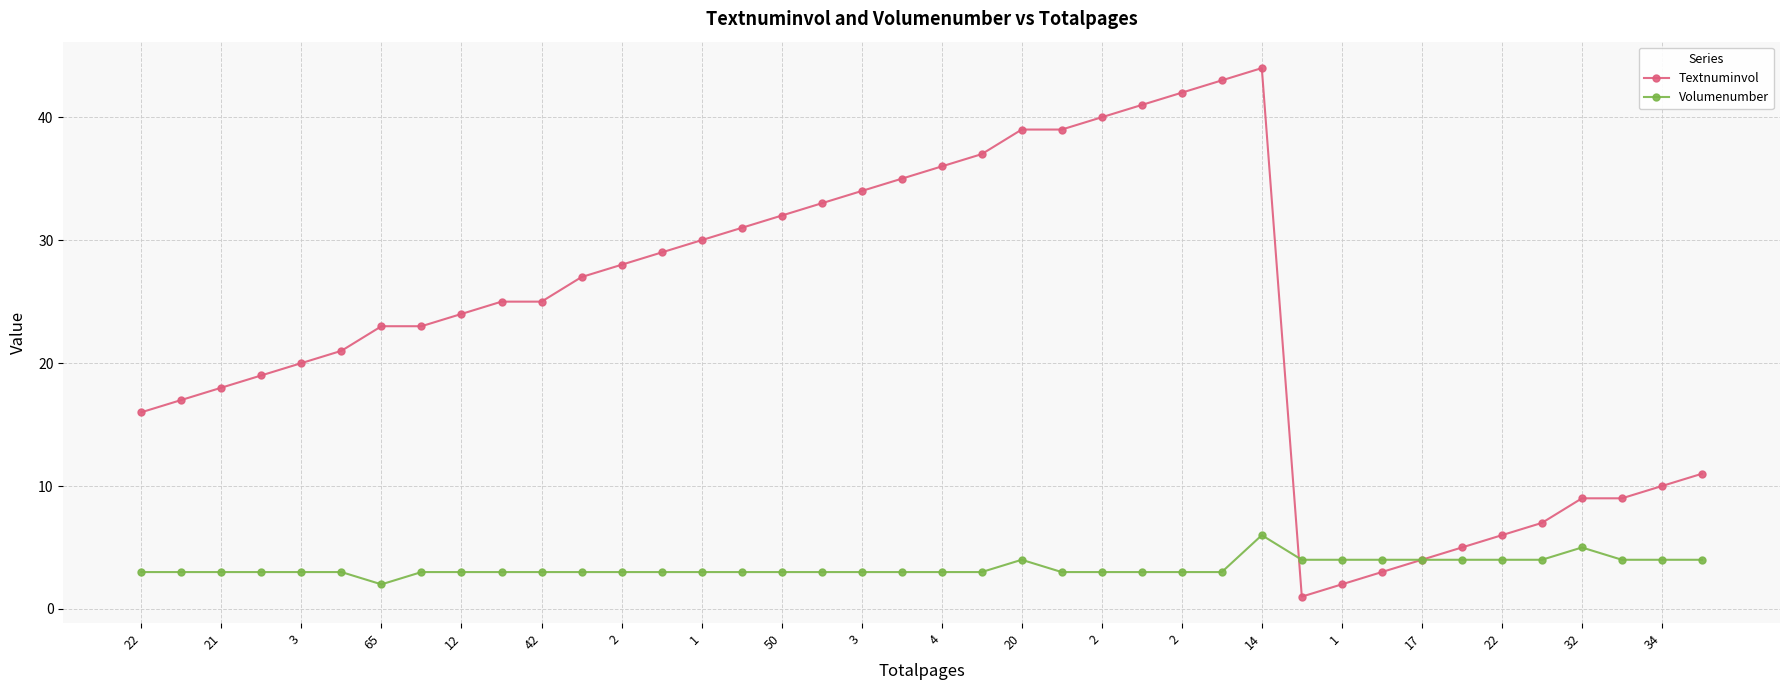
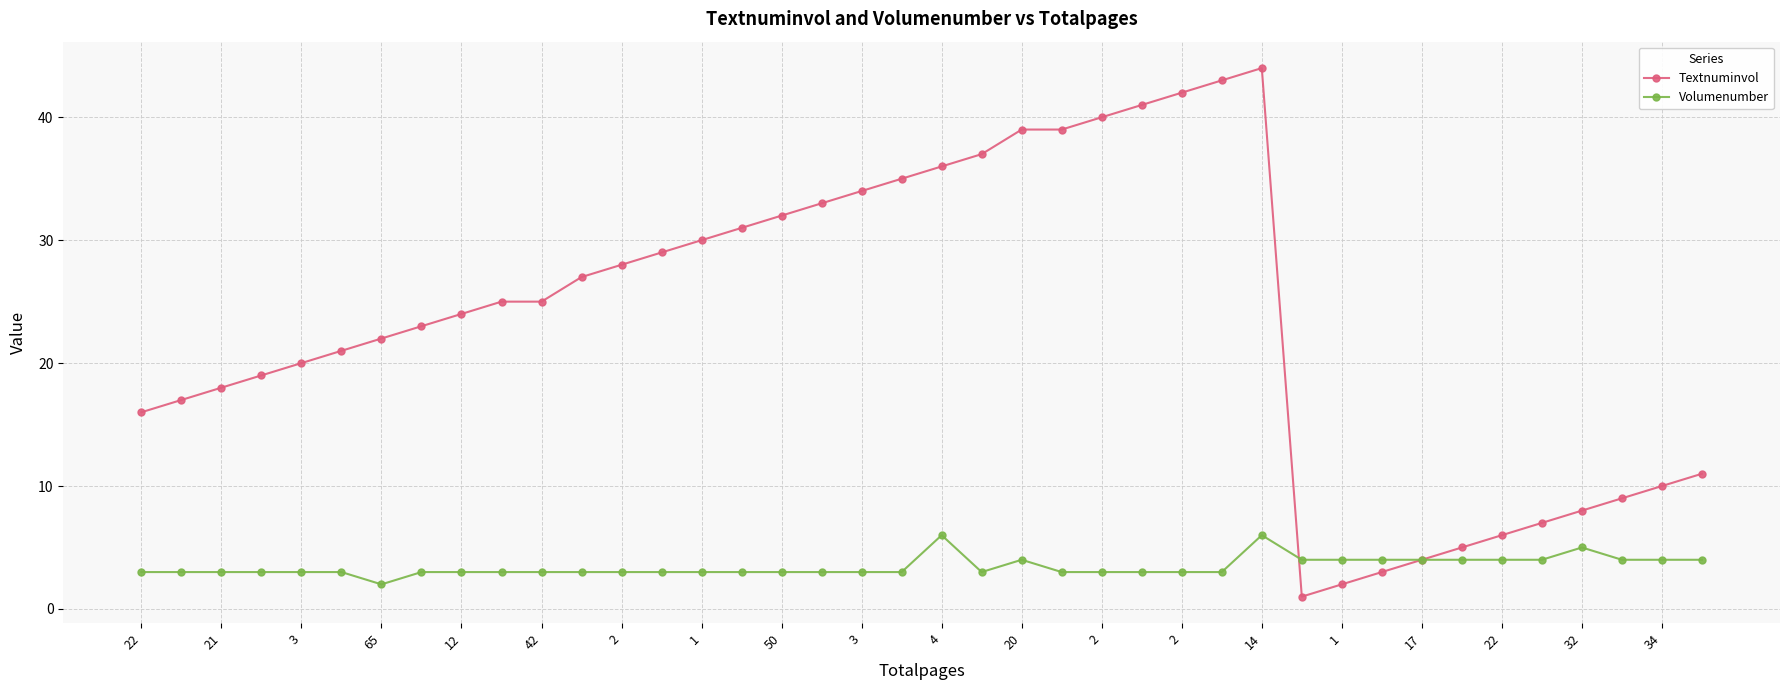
  {
    "Textnuminvol": {
-     "65": 23,
+     "65": 22,
      "12": 24,
      "42": 25,
      "50": 32,
      "4": 36,
      "20": 39,
      "14": 44,
-     "32": 9,
+     "32": 8,
      "34": 10
    },
    "Volumenumber": {
      "65": 2,
      "12": 3,
      "42": 3,
      "50": 3,
-     "4": 3,
+     "4": 6,
      "20": 4,
      "14": 6,
      "32": 5,
      "34": 4
    }
  }
